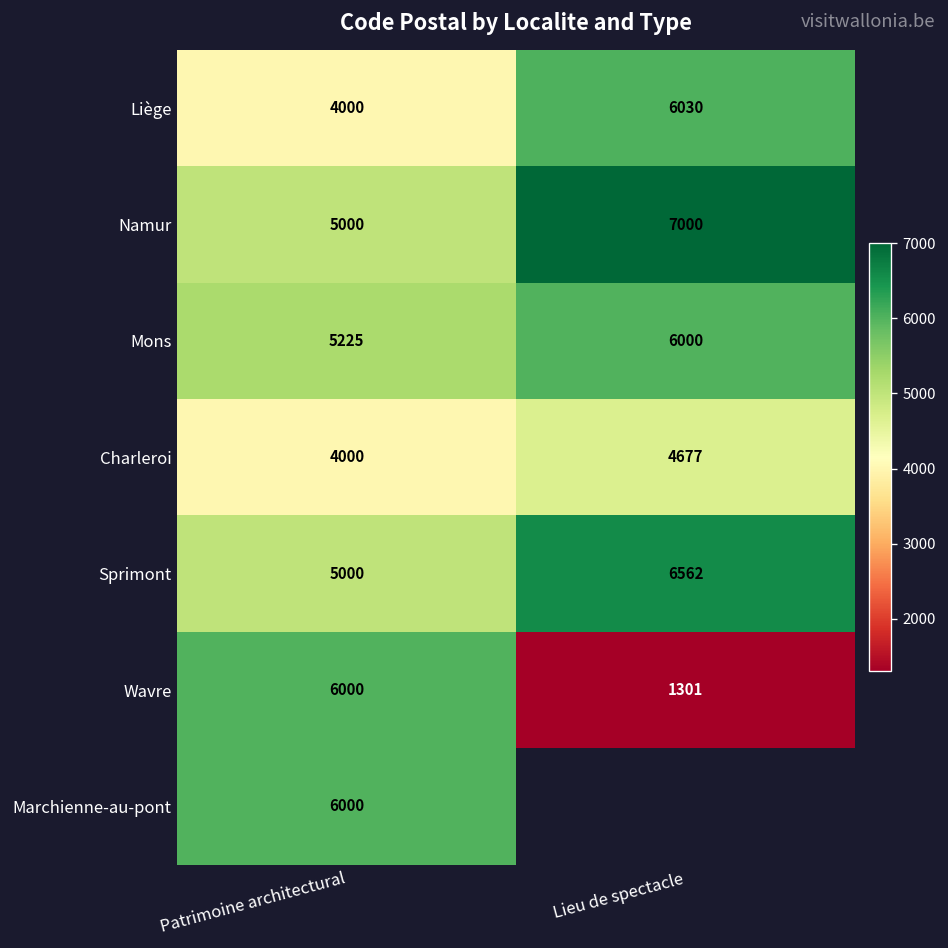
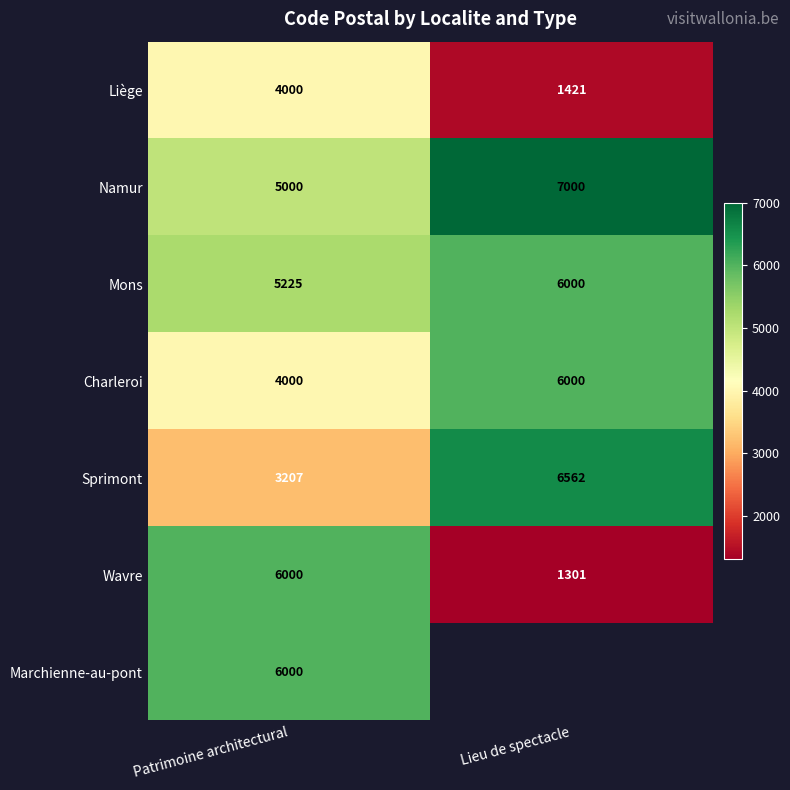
  {
    "Liège": {
      "Patrimoine architectural": 4000,
-     "Lieu de spectacle": 6030
+     "Lieu de spectacle": 1421
    },
    "Namur": {
      "Patrimoine architectural": 5000,
      "Lieu de spectacle": 7000
    },
    "Mons": {
      "Patrimoine architectural": 5225,
      "Lieu de spectacle": 6000
    },
    "Charleroi": {
      "Patrimoine architectural": 4000,
-     "Lieu de spectacle": 4677
+     "Lieu de spectacle": 6000
    },
    "Sprimont": {
-     "Patrimoine architectural": 5000,
+     "Patrimoine architectural": 3207,
      "Lieu de spectacle": 6562
    },
    "Wavre": {
      "Patrimoine architectural": 6000,
      "Lieu de spectacle": 1301
    },
    "Marchienne-au-pont": {
      "Patrimoine architectural": 6000
    }
  }
